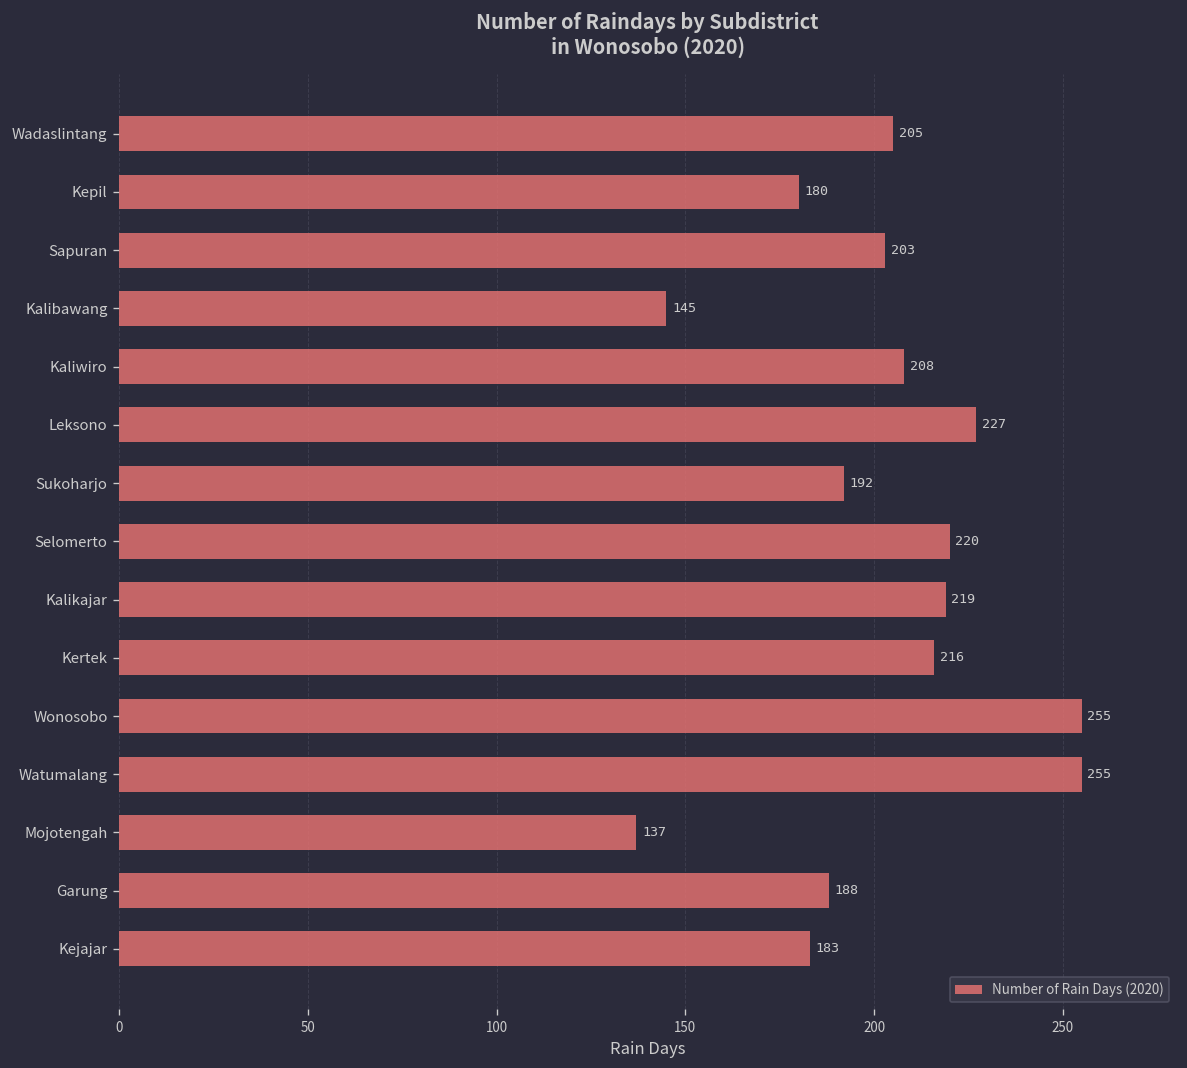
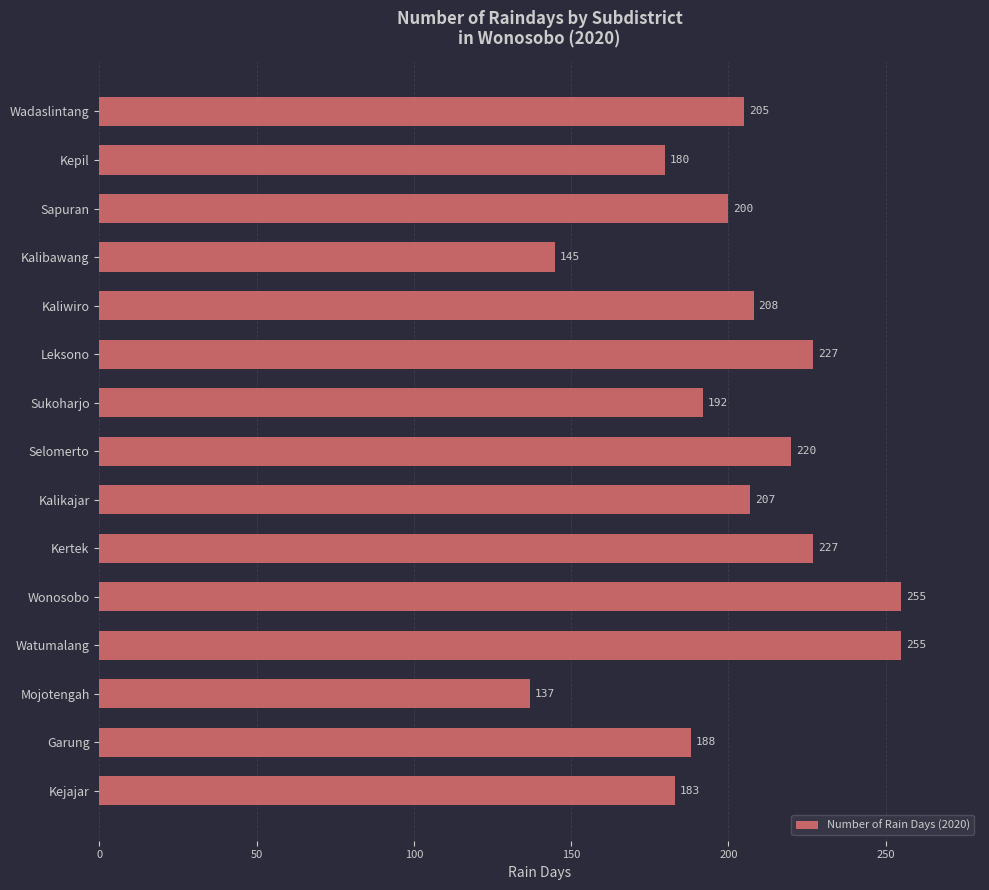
  {
    "Wadaslintang": 205,
    "Kepil": 180,
-   "Sapuran": 203,
+   "Sapuran": 200,
    "Kalibawang": 145,
    "Kaliwiro": 208,
    "Leksono": 227,
    "Sukoharjo": 192,
    "Selomerto": 220,
-   "Kalikajar": 219,
-   "Kertek": 216,
+   "Kalikajar": 207,
+   "Kertek": 227,
    "Wonosobo": 255,
    "Watumalang": 255,
    "Mojotengah": 137,
    "Garung": 188,
    "Kejajar": 183
  }
